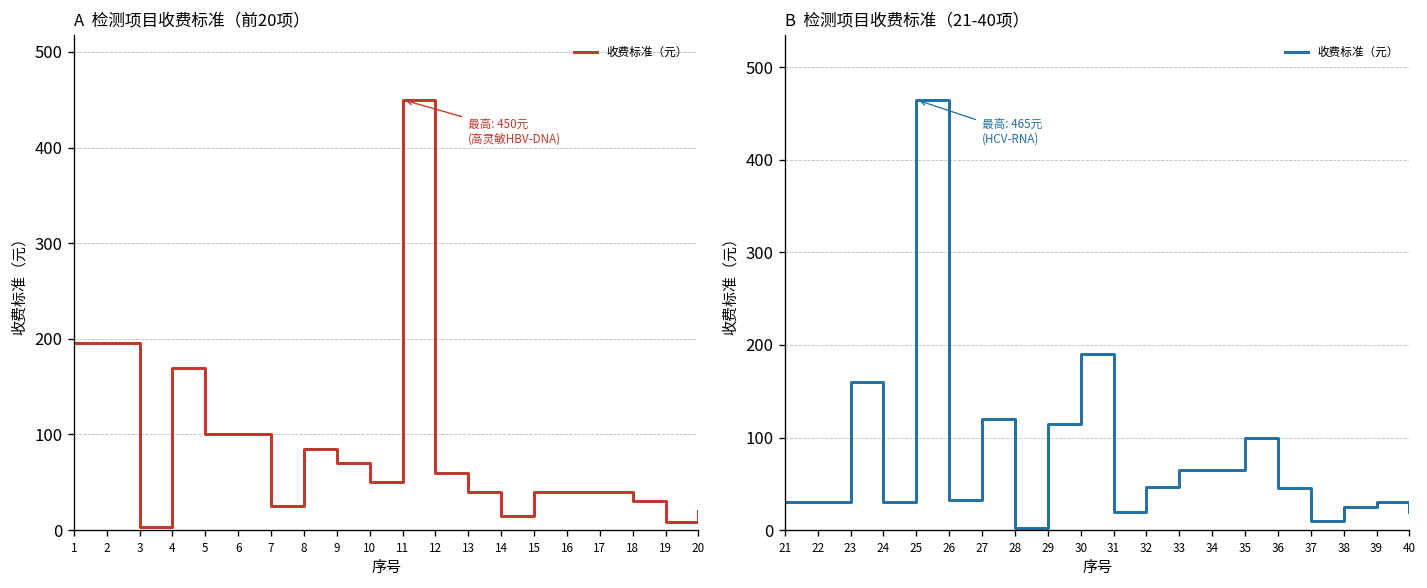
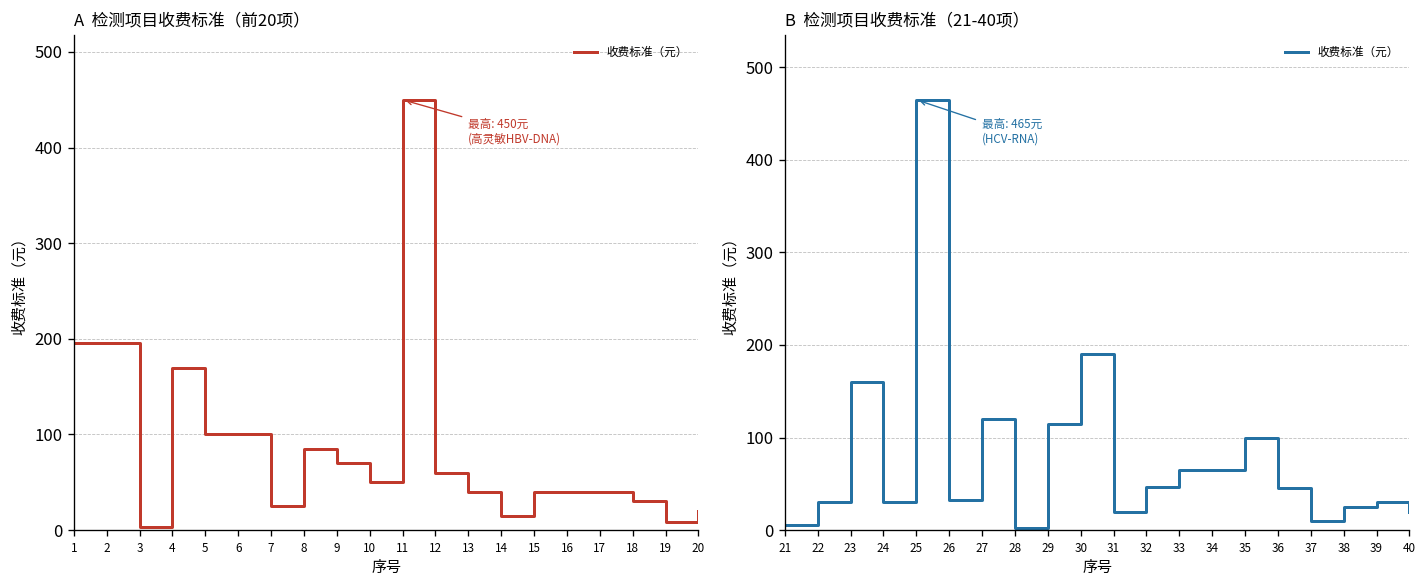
  {
    "A 检测项目收费标准（前20项）": {
      "11": "450元"
    },
    "B 检测项目收费标准（21-40项）": {
-     "21": "30",
+     "21": "10",
      "22": "30",
      "23": "160",
      "24": "30",
      "26": "30",
      "27": "120",
      "28": "0",
      "29": "120",
      "30": "190",
      "31": "20",
      "32": "50",
      "33": "70",
      "34": "70",
      "35": "100",
      "36": "50",
      "37": "10",
      "38": "30",
      "39": "30",
      "40": "20"
    }
  }
